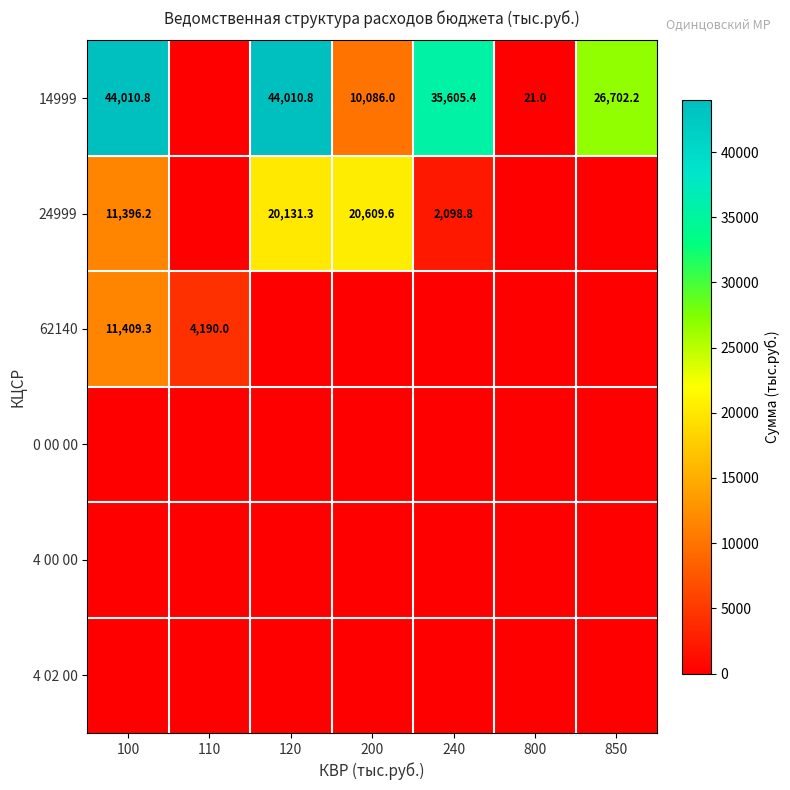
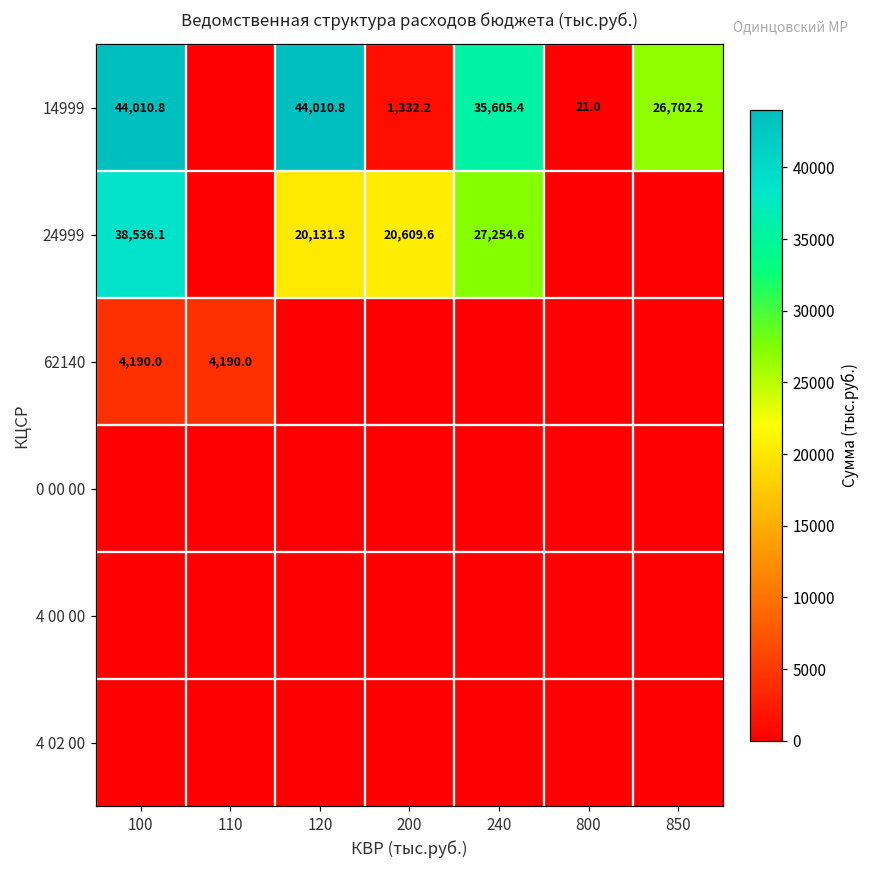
  {
    "14999": {
      "100": "44,010.8",
      "120": "44,010.8",
-     "200": "10,086.0",
+     "200": "1,332.2",
      "240": "35,605.4",
      "800": "21.0",
      "850": "26,702.2"
    },
    "24999": {
-     "100": "11,396.2",
+     "100": "38,536.1",
      "120": "20,131.3",
      "200": "20,609.6",
-     "240": "2,098.8"
+     "240": "27,254.6"
    },
    "62140": {
-     "100": "11,409.3",
+     "100": "4,190.0",
      "110": "4,190.0"
    }
  }
